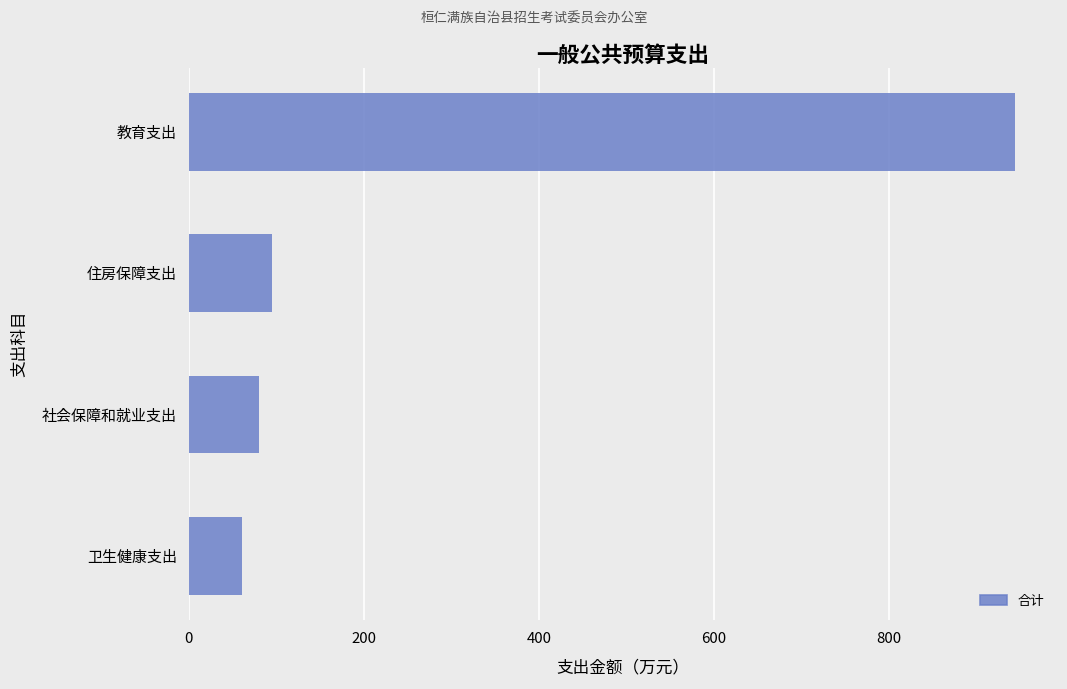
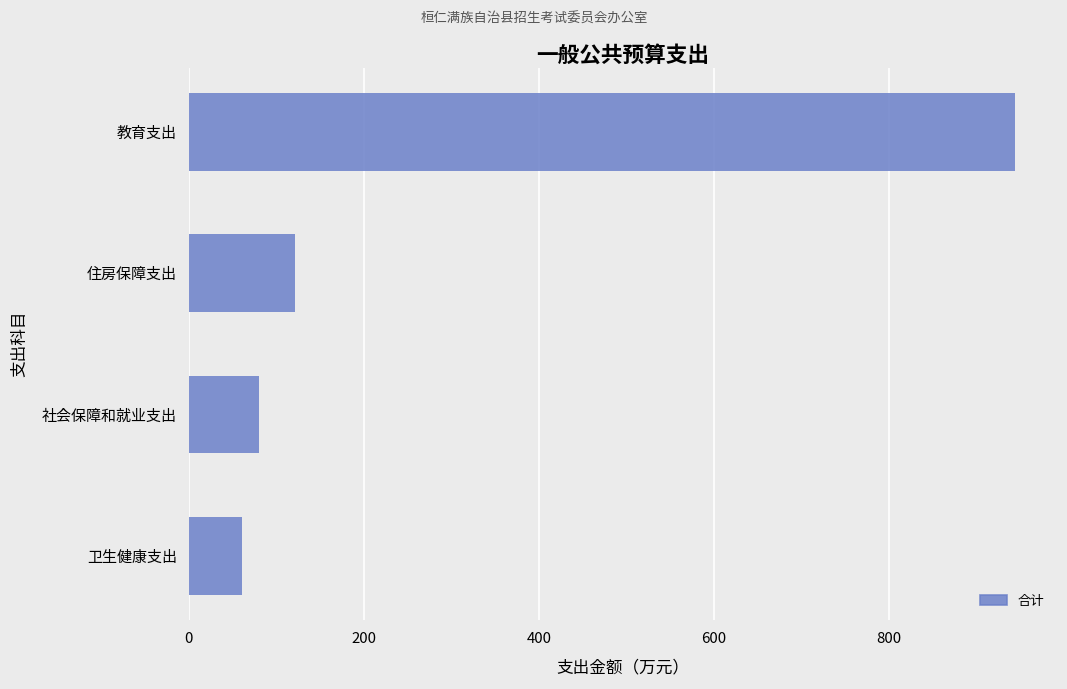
  {
    "教育支出": 940,
-   "住房保障支出": 90,
+   "住房保障支出": 120,
    "社会保障和就业支出": 80,
    "卫生健康支出": 60
  }
